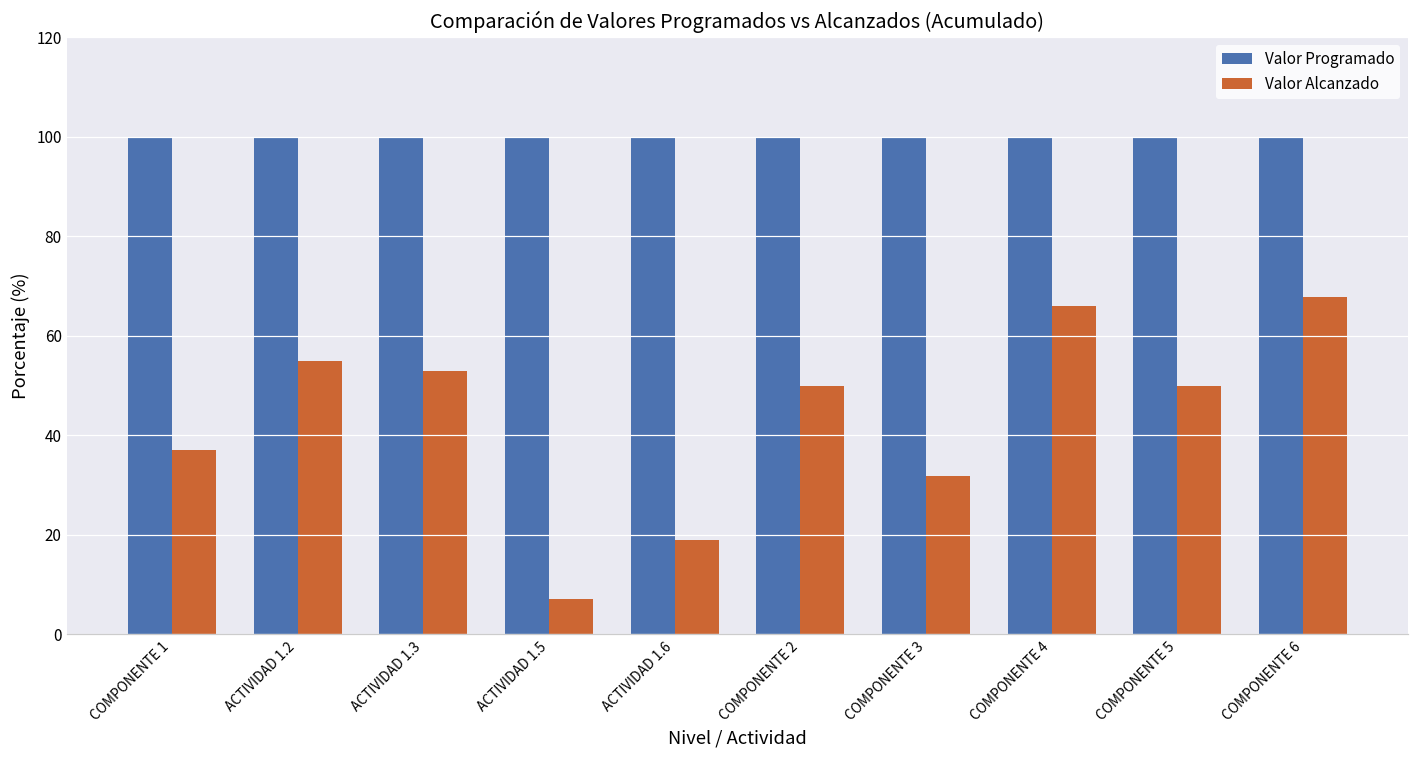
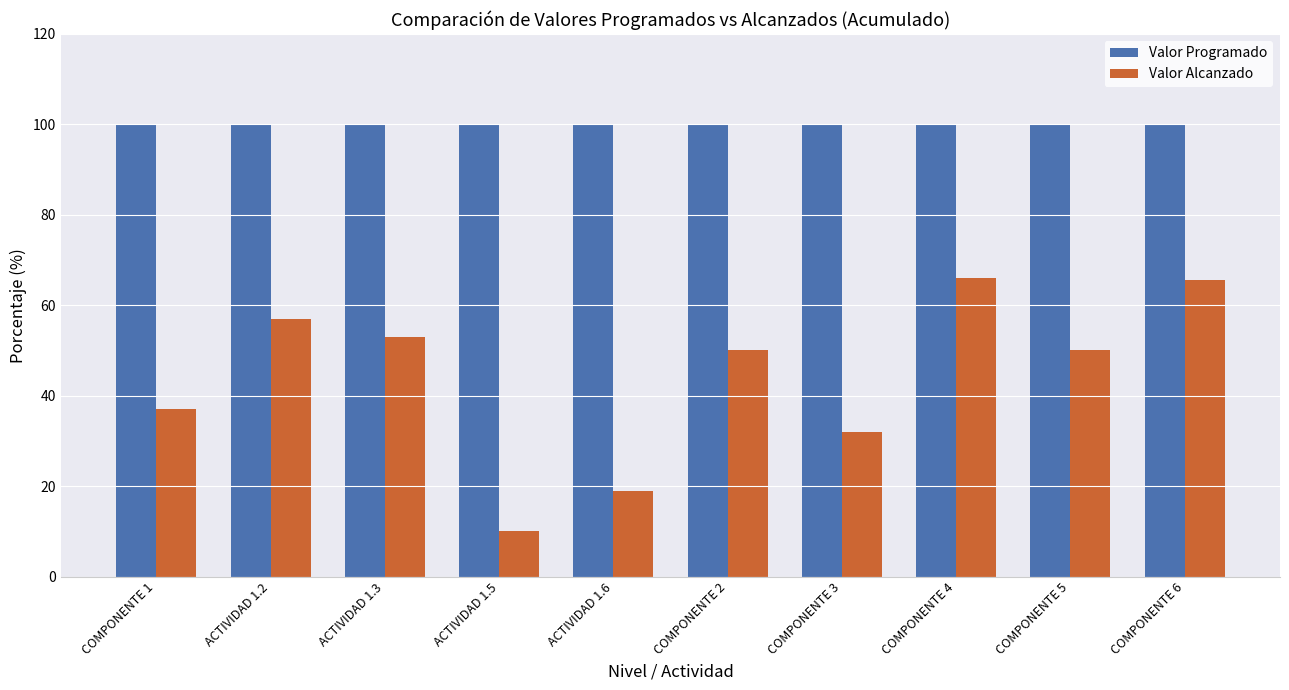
  {
    "Valor Programado": {
      "COMPONENTE 1": 100,
      "ACTIVIDAD 1.2": 100,
      "ACTIVIDAD 1.3": 100,
      "ACTIVIDAD 1.5": 100,
      "ACTIVIDAD 1.6": 100,
      "COMPONENTE 2": 100,
      "COMPONENTE 3": 100,
      "COMPONENTE 4": 100,
      "COMPONENTE 5": 100,
      "COMPONENTE 6": 100
    },
    "Valor Alcanzado": {
      "COMPONENTE 1": 37,
-     "ACTIVIDAD 1.2": 55,
+     "ACTIVIDAD 1.2": 57,
      "ACTIVIDAD 1.3": 53,
-     "ACTIVIDAD 1.5": 7,
+     "ACTIVIDAD 1.5": 10,
      "ACTIVIDAD 1.6": 19,
      "COMPONENTE 2": 50,
      "COMPONENTE 3": 32,
      "COMPONENTE 4": 66,
      "COMPONENTE 5": 50,
-     "COMPONENTE 6": 68
+     "COMPONENTE 6": 66
    }
  }
